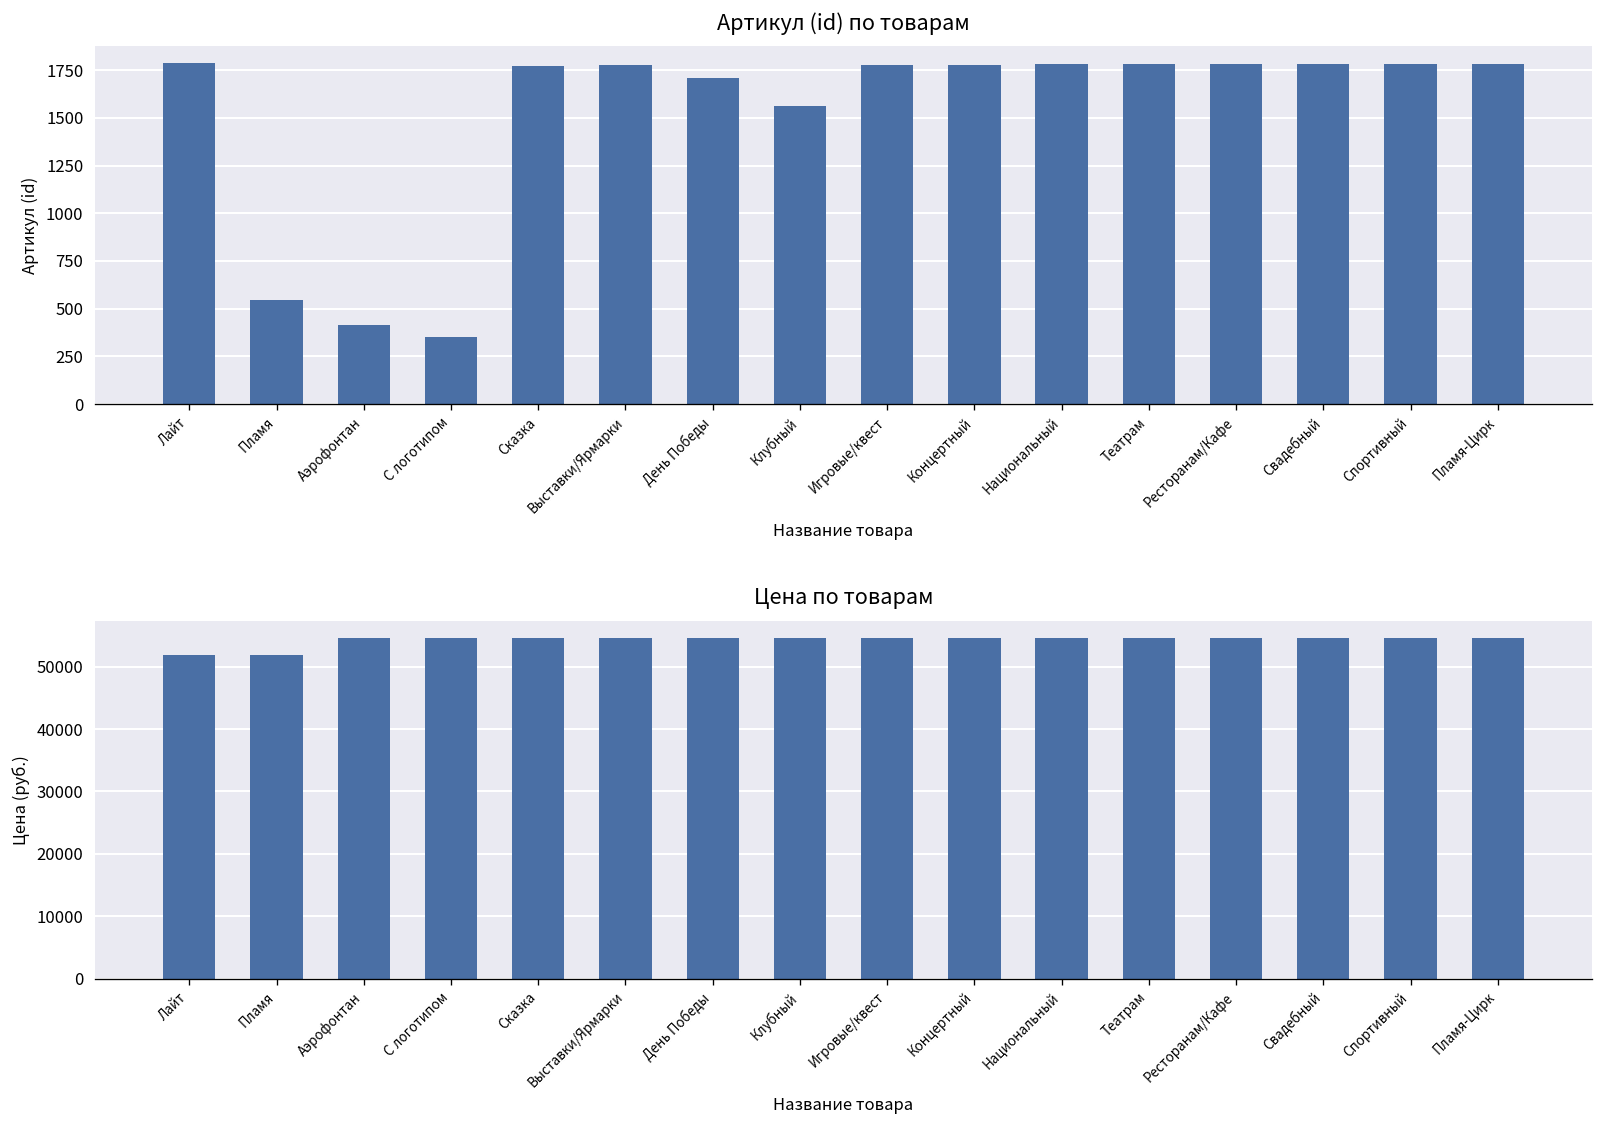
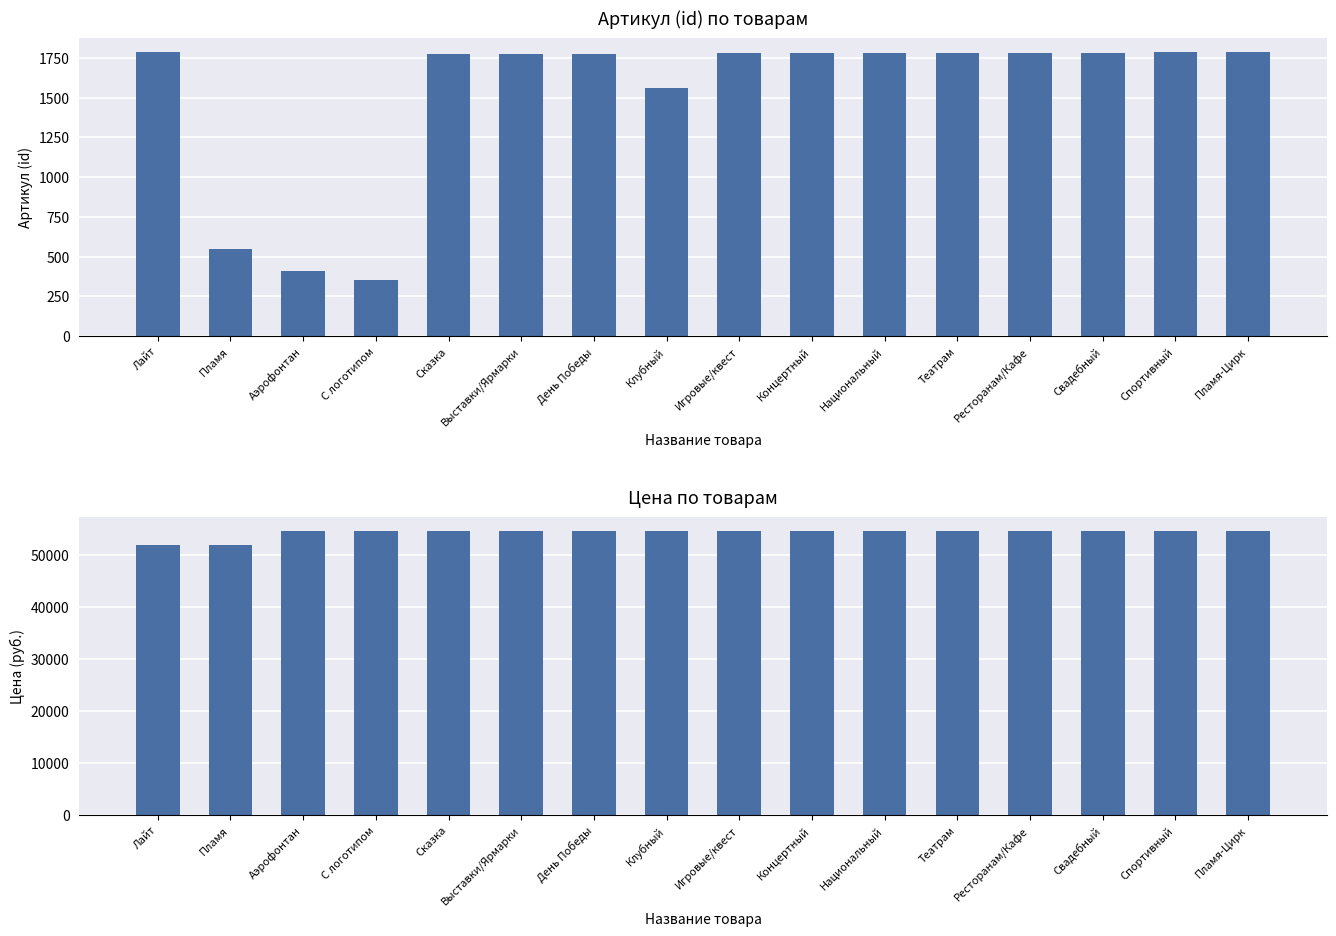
  {
    "Артикул (id) по товарам": {
      "Лайт": 1790,
      "Пламя": 550,
      "Аэрофонтан": 410,
      "C логотипом": 350,
      "Сказка": 1770,
      "Выставки/Ярмарки": 1780,
-     "День Победы": 1710,
+     "День Победы": 1780,
      "Клубный": 1560,
      "Игровые/квест": 1780,
      "Концертный": 1780,
      "Национальный": 1780,
      "Театрам": 1780,
      "Ресторанам/Кафе": 1780,
      "Свадебный": 1780,
      "Спортивный": 1780,
      "Пламя-Цирк": 1790
    },
    "Цена по товарам": {
      "Лайт": 52000,
      "Пламя": 52000,
      "Аэрофонтан": 55000,
      "C логотипом": 55000,
      "Сказка": 55000,
      "Выставки/Ярмарки": 55000,
      "День Победы": 55000,
      "Клубный": 55000,
      "Игровые/квест": 55000,
      "Концертный": 55000,
      "Национальный": 55000,
      "Театрам": 55000,
      "Ресторанам/Кафе": 55000,
      "Свадебный": 55000,
      "Спортивный": 55000,
      "Пламя-Цирк": 55000
    }
  }
